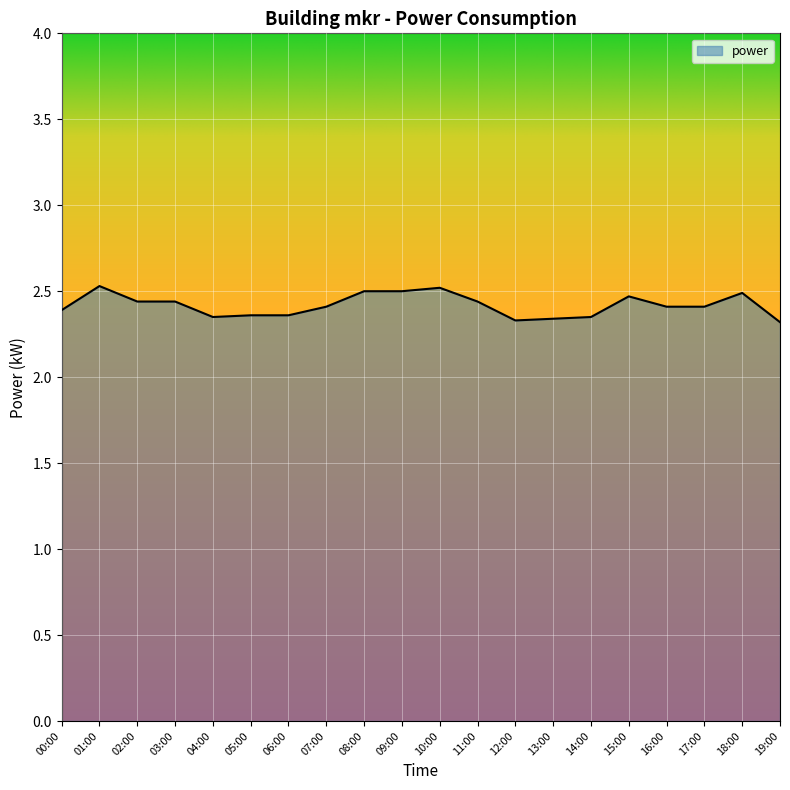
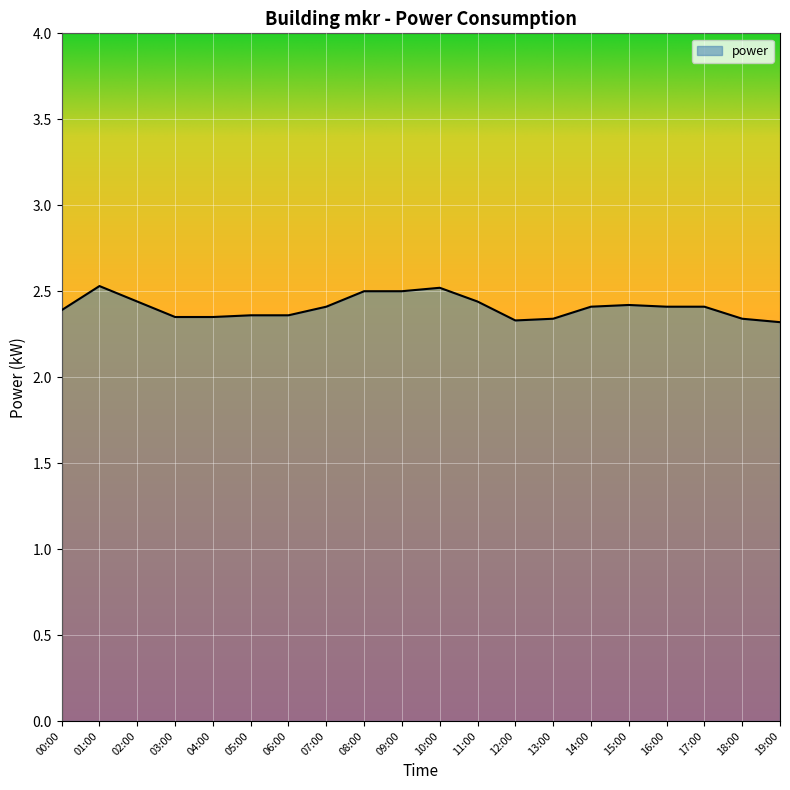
  {
    "00:00": 2.39,
    "01:00": 2.53,
    "02:00": 2.44,
-   "03:00": 2.44,
+   "03:00": 2.35,
    "04:00": 2.35,
    "05:00": 2.36,
    "06:00": 2.36,
    "07:00": 2.41,
    "08:00": 2.50,
    "09:00": 2.50,
    "10:00": 2.52,
    "11:00": 2.44,
    "12:00": 2.33,
    "13:00": 2.34,
-   "14:00": 2.35,
-   "15:00": 2.47,
+   "14:00": 2.41,
+   "15:00": 2.42,
    "16:00": 2.41,
    "17:00": 2.41,
-   "18:00": 2.49,
+   "18:00": 2.34,
    "19:00": 2.32
  }
